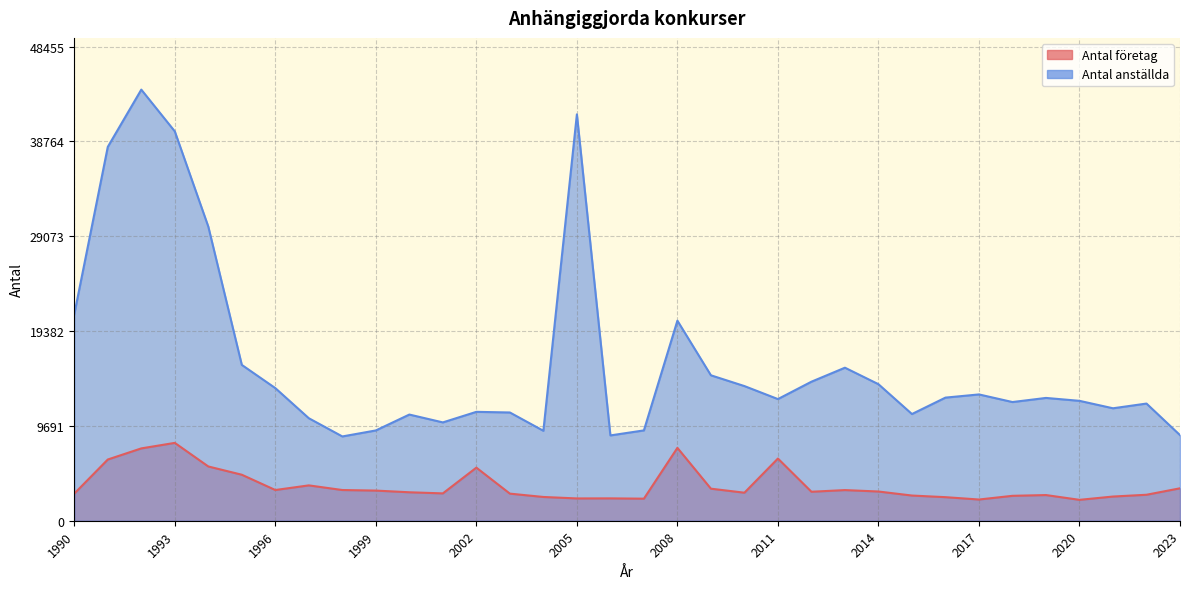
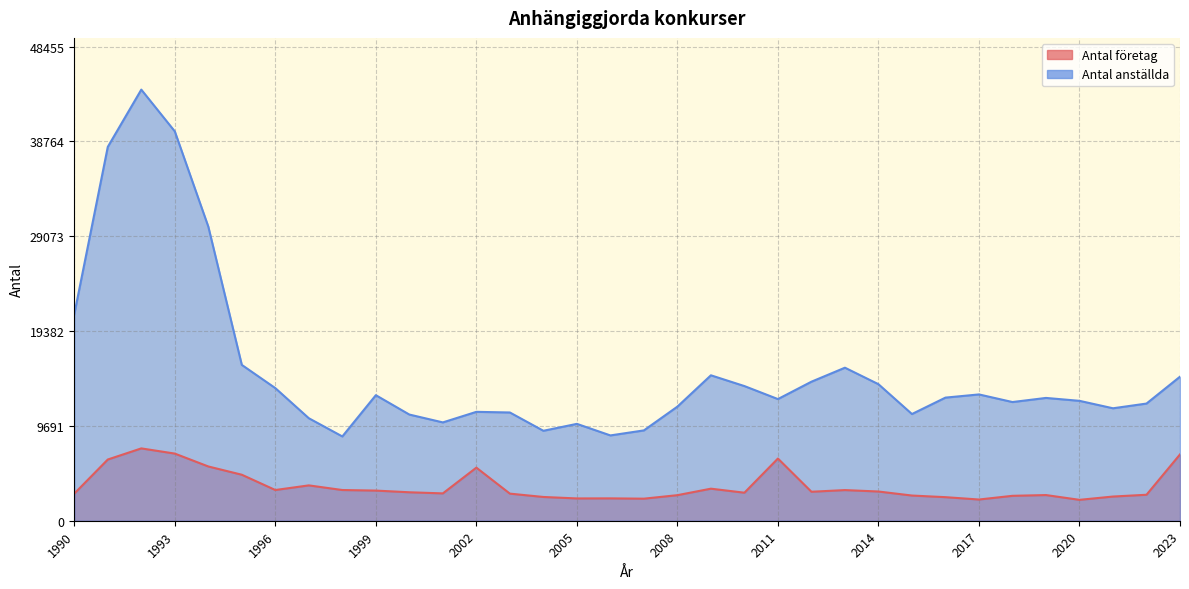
  {
    "Antal företag": {
      "1990": 3000,
-     "1993": 8000,
+     "1993": 7000,
      "1996": 3000,
      "1999": 3000,
      "2002": 5000,
      "2005": 2000,
-     "2008": 7000,
+     "2008": 3000,
      "2011": 6000,
      "2014": 3000,
      "2017": 2000,
      "2020": 2000,
-     "2023": 3000
+     "2023": 7000
    },
    "Antal anställda": {
      "1990": 21000,
      "1993": 40000,
      "1996": 14000,
-     "1999": 9000,
+     "1999": 13000,
      "2002": 11000,
-     "2005": 42000,
-     "2008": 20000,
+     "2005": 10000,
+     "2008": 12000,
      "2011": 12000,
      "2014": 14000,
      "2017": 13000,
      "2020": 12000,
-     "2023": 9000
+     "2023": 15000
    }
  }
